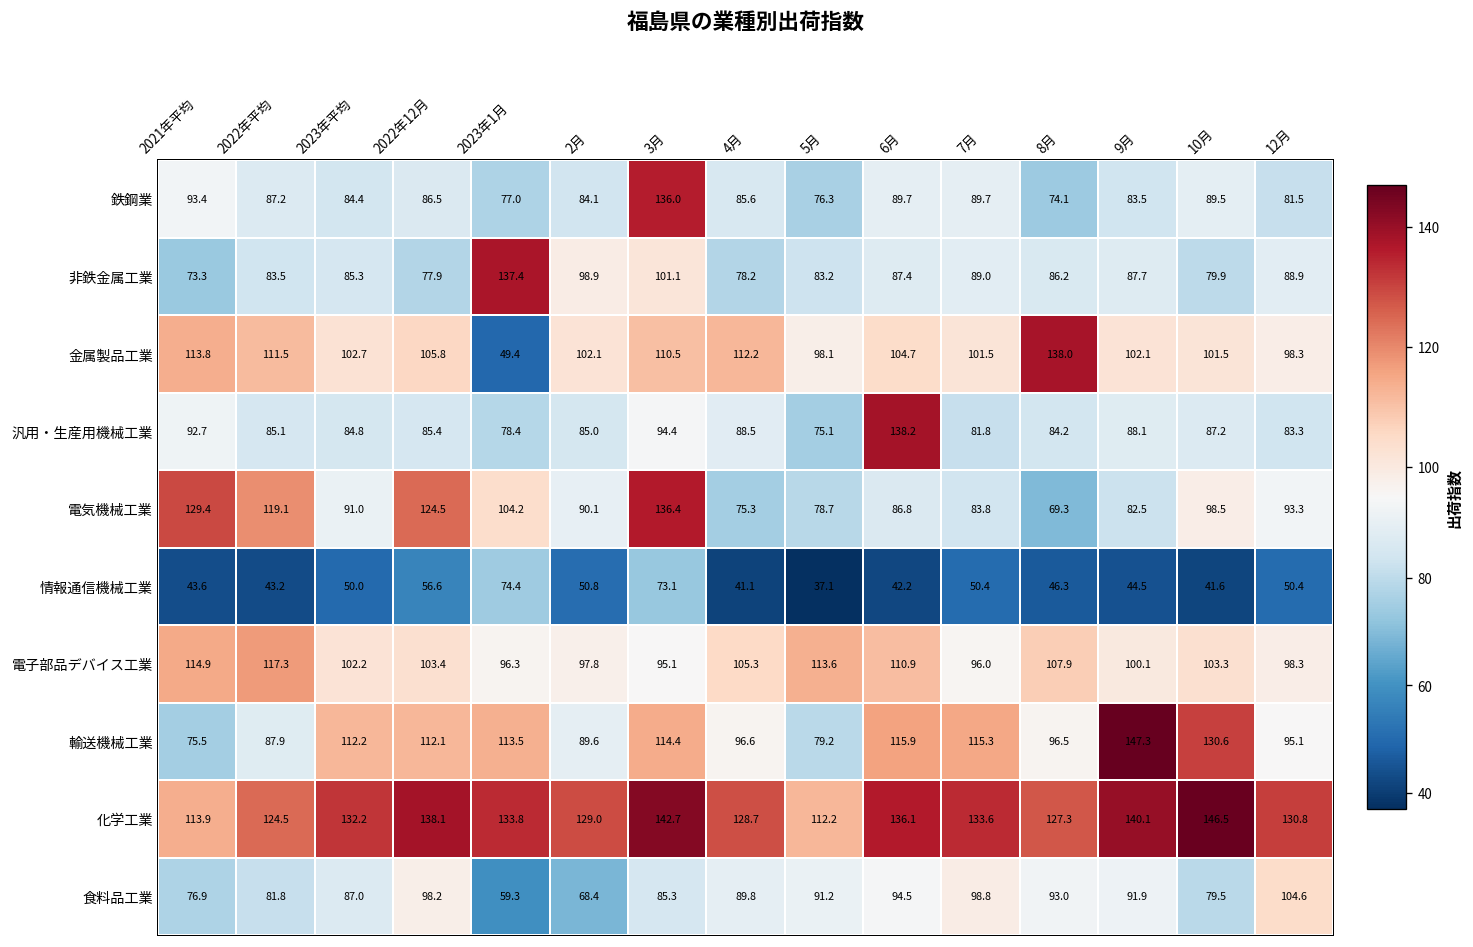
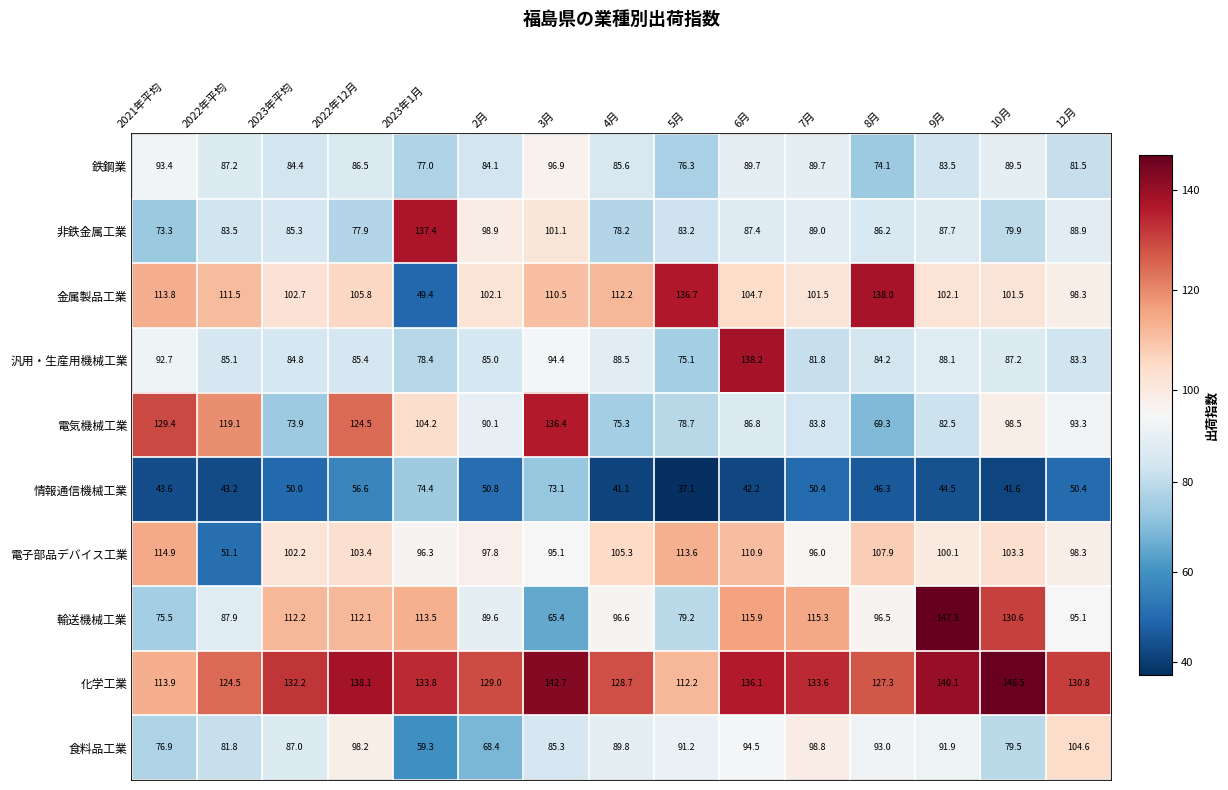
  {
    "鉄鋼業": {
      "2021年平均": 93.4,
      "2022年平均": 87.2,
      "2023年平均": 84.4,
      "2022年12月": 86.5,
      "2023年1月": 77.0,
      "2月": 84.1,
-     "3月": 136.0,
+     "3月": 96.9,
      "4月": 85.6,
      "5月": 76.3,
      "6月": 89.7,
      "7月": 89.7,
      "8月": 74.1,
      "9月": 83.5,
      "10月": 89.5,
      "12月": 81.5
    },
    "非鉄金属工業": {
      "2021年平均": 73.3,
      "2022年平均": 83.5,
      "2023年平均": 85.3,
      "2022年12月": 77.9,
      "2023年1月": 137.4,
      "2月": 98.9,
      "3月": 101.1,
      "4月": 78.2,
      "5月": 83.2,
      "6月": 87.4,
      "7月": 89.0,
      "8月": 86.2,
      "9月": 87.7,
      "10月": 79.9,
      "12月": 88.9
    },
    "金属製品工業": {
      "2021年平均": 113.8,
      "2022年平均": 111.5,
      "2023年平均": 102.7,
      "2022年12月": 105.8,
      "2023年1月": 49.4,
      "2月": 102.1,
      "3月": 110.5,
      "4月": 112.2,
-     "5月": 98.1,
+     "5月": 136.7,
      "6月": 104.7,
      "7月": 101.5,
      "8月": 138.0,
      "9月": 102.1,
      "10月": 101.5,
      "12月": 98.3
    },
    "汎用・生産用機械工業": {
      "2021年平均": 92.7,
      "2022年平均": 85.1,
      "2023年平均": 84.8,
      "2022年12月": 85.4,
      "2023年1月": 78.4,
      "2月": 85.0,
      "3月": 94.4,
      "4月": 88.5,
      "5月": 75.1,
      "6月": 138.2,
      "7月": 81.8,
      "8月": 84.2,
      "9月": 88.1,
      "10月": 87.2,
      "12月": 83.3
    },
    "電気機械工業": {
      "2021年平均": 129.4,
      "2022年平均": 119.1,
-     "2023年平均": 91.0,
+     "2023年平均": 73.9,
      "2022年12月": 124.5,
      "2023年1月": 104.2,
      "2月": 90.1,
      "3月": 136.4,
      "4月": 75.3,
      "5月": 78.7,
      "6月": 86.8,
      "7月": 83.8,
      "8月": 69.3,
      "9月": 82.5,
      "10月": 98.5,
      "12月": 93.3
    },
    "情報通信機械工業": {
      "2021年平均": 43.6,
      "2022年平均": 43.2,
      "2023年平均": 50.0,
      "2022年12月": 56.6,
      "2023年1月": 74.4,
      "2月": 50.8,
      "3月": 73.1,
      "4月": 41.1,
      "5月": 37.1,
      "6月": 42.2,
      "7月": 50.4,
      "8月": 46.3,
      "9月": 44.5,
      "10月": 41.6,
      "12月": 50.4
    },
    "電子部品デバイス工業": {
      "2021年平均": 114.9,
-     "2022年平均": 117.3,
+     "2022年平均": 51.1,
      "2023年平均": 102.2,
      "2022年12月": 103.4,
      "2023年1月": 96.3,
      "2月": 97.8,
      "3月": 95.1,
      "4月": 105.3,
      "5月": 113.6,
      "6月": 110.9,
      "7月": 96.0,
      "8月": 107.9,
      "9月": 100.1,
      "10月": 103.3,
      "12月": 98.3
    },
    "輸送機械工業": {
      "2021年平均": 75.5,
      "2022年平均": 87.9,
      "2023年平均": 112.2,
      "2022年12月": 112.1,
      "2023年1月": 113.5,
      "2月": 89.6,
-     "3月": 114.4,
+     "3月": 65.4,
      "4月": 96.6,
      "5月": 79.2,
      "6月": 115.9,
      "7月": 115.3,
      "8月": 96.5,
      "9月": 147.3,
      "10月": 130.6,
      "12月": 95.1
    },
    "化学工業": {
      "2021年平均": 113.9,
      "2022年平均": 124.5,
      "2023年平均": 132.2,
      "2022年12月": 138.1,
      "2023年1月": 133.8,
      "2月": 129.0,
      "3月": 142.7,
      "4月": 128.7,
      "5月": 112.2,
      "6月": 136.1,
      "7月": 133.6,
      "8月": 127.3,
      "9月": 140.1,
      "10月": 146.5,
      "12月": 130.8
    },
    "食料品工業": {
      "2021年平均": 76.9,
      "2022年平均": 81.8,
      "2023年平均": 87.0,
      "2022年12月": 98.2,
      "2023年1月": 59.3,
      "2月": 68.4,
      "3月": 85.3,
      "4月": 89.8,
      "5月": 91.2,
      "6月": 94.5,
      "7月": 98.8,
      "8月": 93.0,
      "9月": 91.9,
      "10月": 79.5,
      "12月": 104.6
    }
  }
